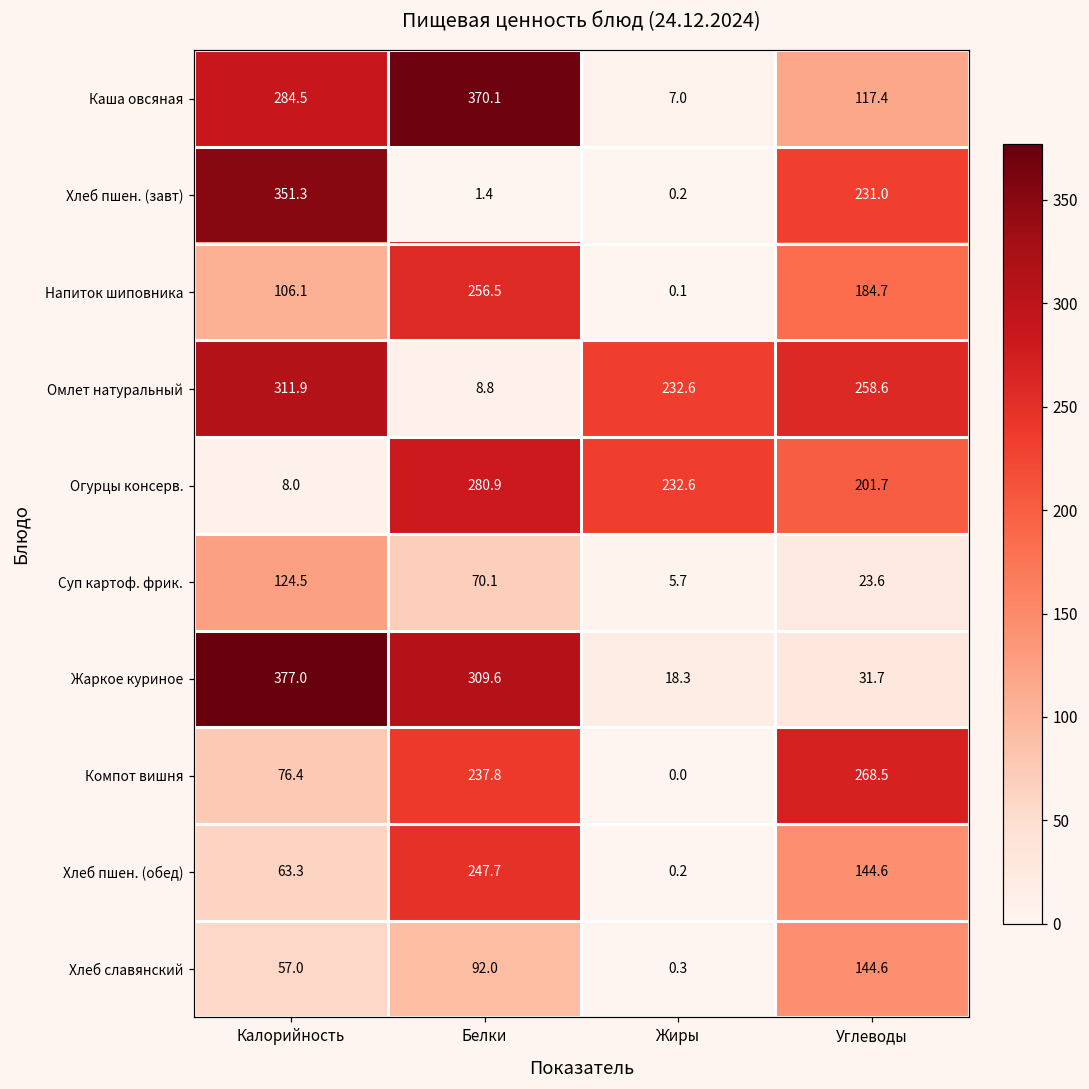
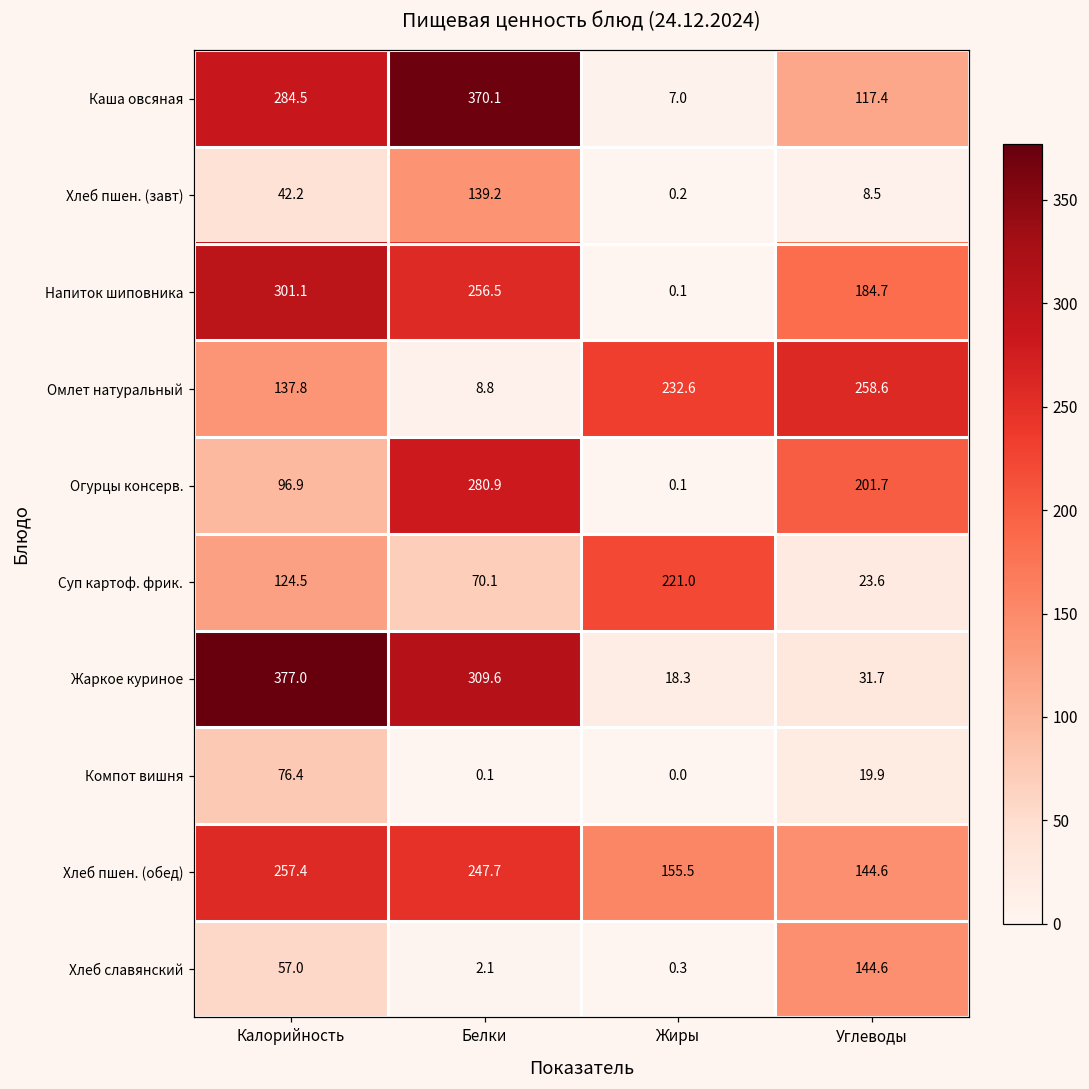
  {
    "Каша овсяная": {
      "Калорийность": 284.5,
      "Белки": 370.1,
      "Жиры": 7.0,
      "Углеводы": 117.4
    },
    "Хлеб пшен. (завт)": {
-     "Калорийность": 351.3,
-     "Белки": 1.4,
+     "Калорийность": 42.2,
+     "Белки": 139.2,
      "Жиры": 0.2,
-     "Углеводы": 231.0
+     "Углеводы": 8.5
    },
    "Напиток шиповника": {
-     "Калорийность": 106.1,
+     "Калорийность": 301.1,
      "Белки": 256.5,
      "Жиры": 0.1,
      "Углеводы": 184.7
    },
    "Омлет натуральный": {
-     "Калорийность": 311.9,
+     "Калорийность": 137.8,
      "Белки": 8.8,
      "Жиры": 232.6,
      "Углеводы": 258.6
    },
    "Огурцы консерв.": {
-     "Калорийность": 8.0,
+     "Калорийность": 96.9,
      "Белки": 280.9,
-     "Жиры": 232.6,
+     "Жиры": 0.1,
      "Углеводы": 201.7
    },
    "Суп картоф. фрик.": {
      "Калорийность": 124.5,
      "Белки": 70.1,
-     "Жиры": 5.7,
+     "Жиры": 221.0,
      "Углеводы": 23.6
    },
    "Жаркое куриное": {
      "Калорийность": 377.0,
      "Белки": 309.6,
      "Жиры": 18.3,
      "Углеводы": 31.7
    },
    "Компот вишня": {
      "Калорийность": 76.4,
-     "Белки": 237.8,
+     "Белки": 0.1,
      "Жиры": 0.0,
-     "Углеводы": 268.5
+     "Углеводы": 19.9
    },
    "Хлеб пшен. (обед)": {
-     "Калорийность": 63.3,
+     "Калорийность": 257.4,
      "Белки": 247.7,
-     "Жиры": 0.2,
+     "Жиры": 155.5,
      "Углеводы": 144.6
    },
    "Хлеб славянский": {
      "Калорийность": 57.0,
-     "Белки": 92.0,
+     "Белки": 2.1,
      "Жиры": 0.3,
      "Углеводы": 144.6
    }
  }
